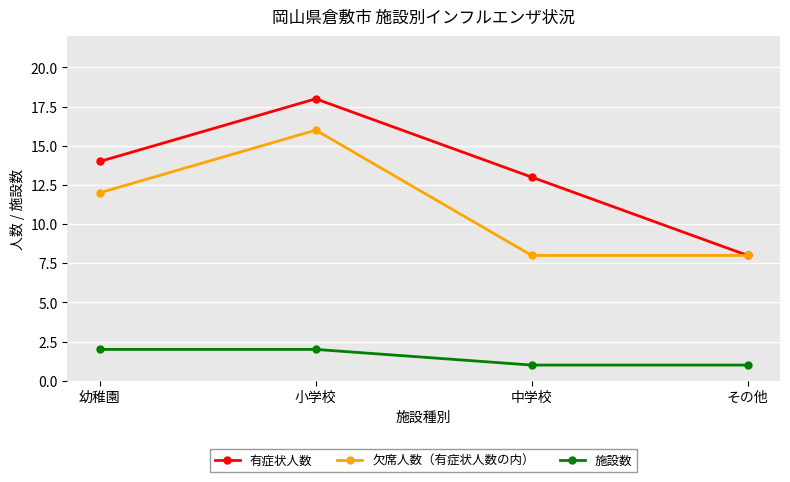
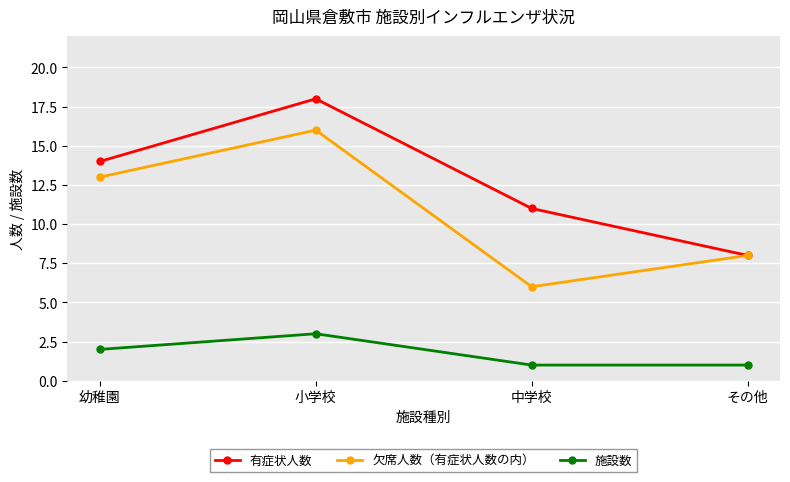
  {
    "有症状人数": {
      "幼稚園": 14,
      "小学校": 18,
-     "中学校": 13
+     "中学校": 11
    },
    "欠席人数（有症状人数の内）": {
-     "幼稚園": 12,
+     "幼稚園": 13,
      "小学校": 16,
-     "中学校": 8
+     "中学校": 6
    },
    "施設数": {
      "幼稚園": 2,
-     "小学校": 2,
+     "小学校": 3,
      "中学校": 1,
      "その他": 1
    }
  }
